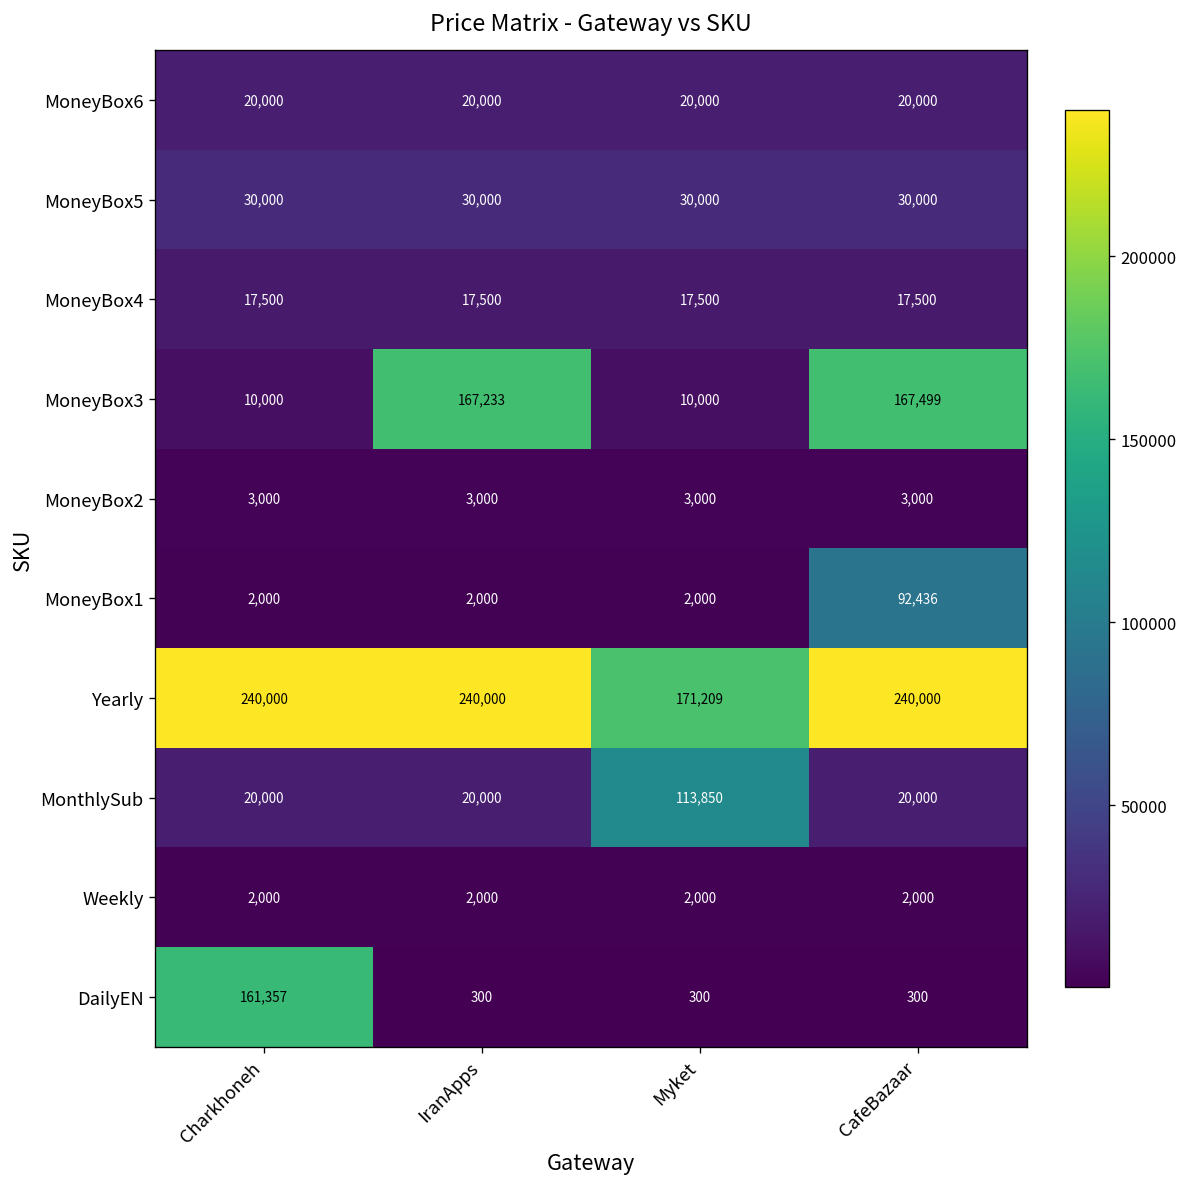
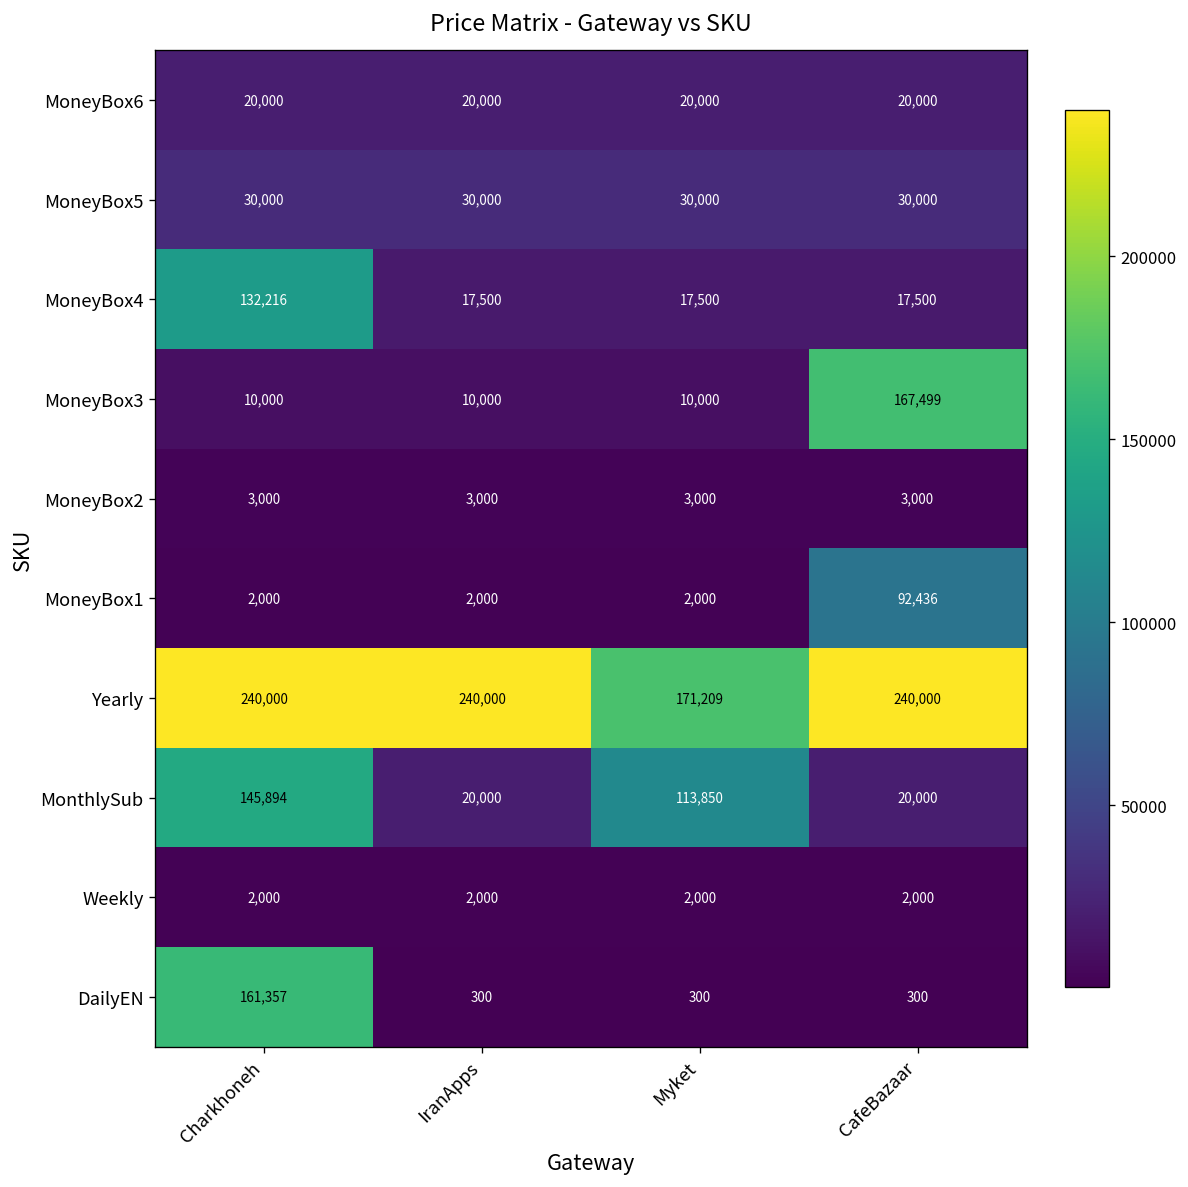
  {
    "MoneyBox6": {
      "Charkhoneh": "20,000",
      "IranApps": "20,000",
      "Myket": "20,000",
      "CafeBazaar": "20,000"
    },
    "MoneyBox5": {
      "Charkhoneh": "30,000",
      "IranApps": "30,000",
      "Myket": "30,000",
      "CafeBazaar": "30,000"
    },
    "MoneyBox4": {
-     "Charkhoneh": "17,500",
+     "Charkhoneh": "132,216",
      "IranApps": "17,500",
      "Myket": "17,500",
      "CafeBazaar": "17,500"
    },
    "MoneyBox3": {
      "Charkhoneh": "10,000",
-     "IranApps": "167,233",
+     "IranApps": "10,000",
      "Myket": "10,000",
      "CafeBazaar": "167,499"
    },
    "MoneyBox2": {
      "Charkhoneh": "3,000",
      "IranApps": "3,000",
      "Myket": "3,000",
      "CafeBazaar": "3,000"
    },
    "MoneyBox1": {
      "Charkhoneh": "2,000",
      "IranApps": "2,000",
      "Myket": "2,000",
      "CafeBazaar": "92,436"
    },
    "Yearly": {
      "Charkhoneh": "240,000",
      "IranApps": "240,000",
      "Myket": "171,209",
      "CafeBazaar": "240,000"
    },
    "MonthlySub": {
-     "Charkhoneh": "20,000",
+     "Charkhoneh": "145,894",
      "IranApps": "20,000",
      "Myket": "113,850",
      "CafeBazaar": "20,000"
    },
    "Weekly": {
      "Charkhoneh": "2,000",
      "IranApps": "2,000",
      "Myket": "2,000",
      "CafeBazaar": "2,000"
    },
    "DailyEN": {
      "Charkhoneh": "161,357",
      "IranApps": "300",
      "Myket": "300",
      "CafeBazaar": "300"
    }
  }
